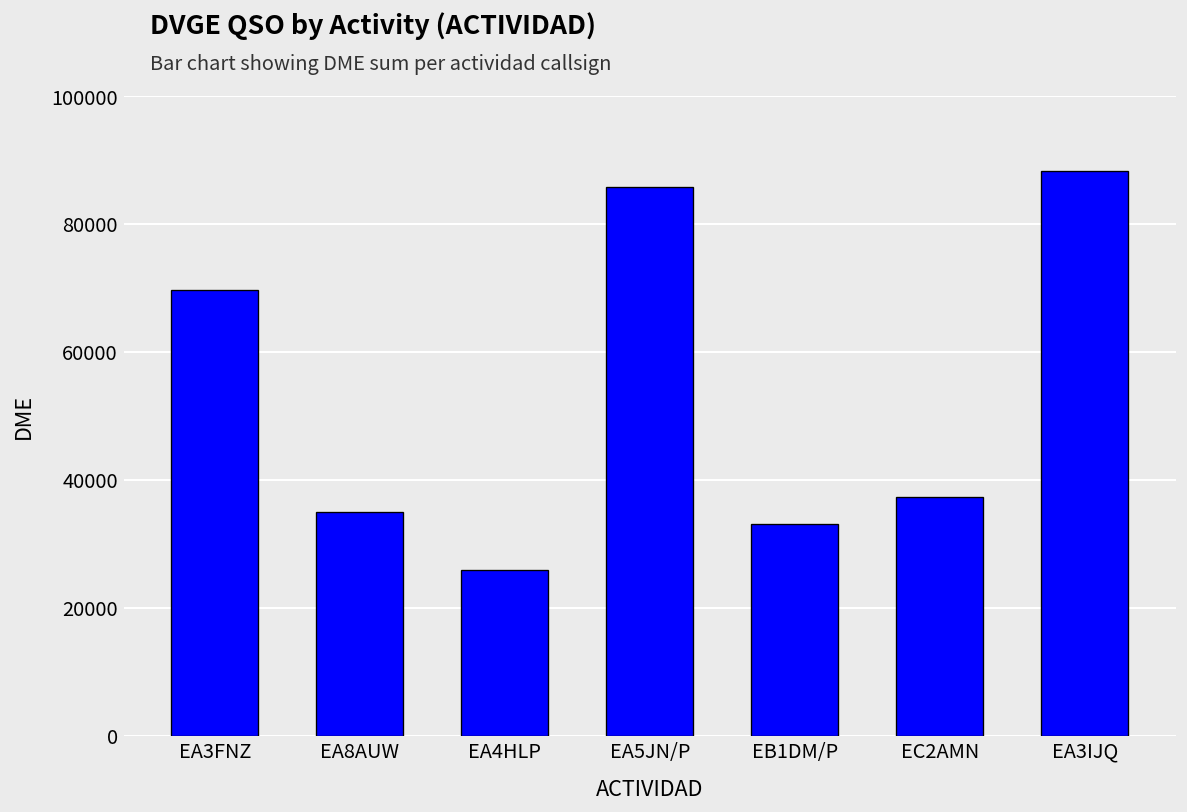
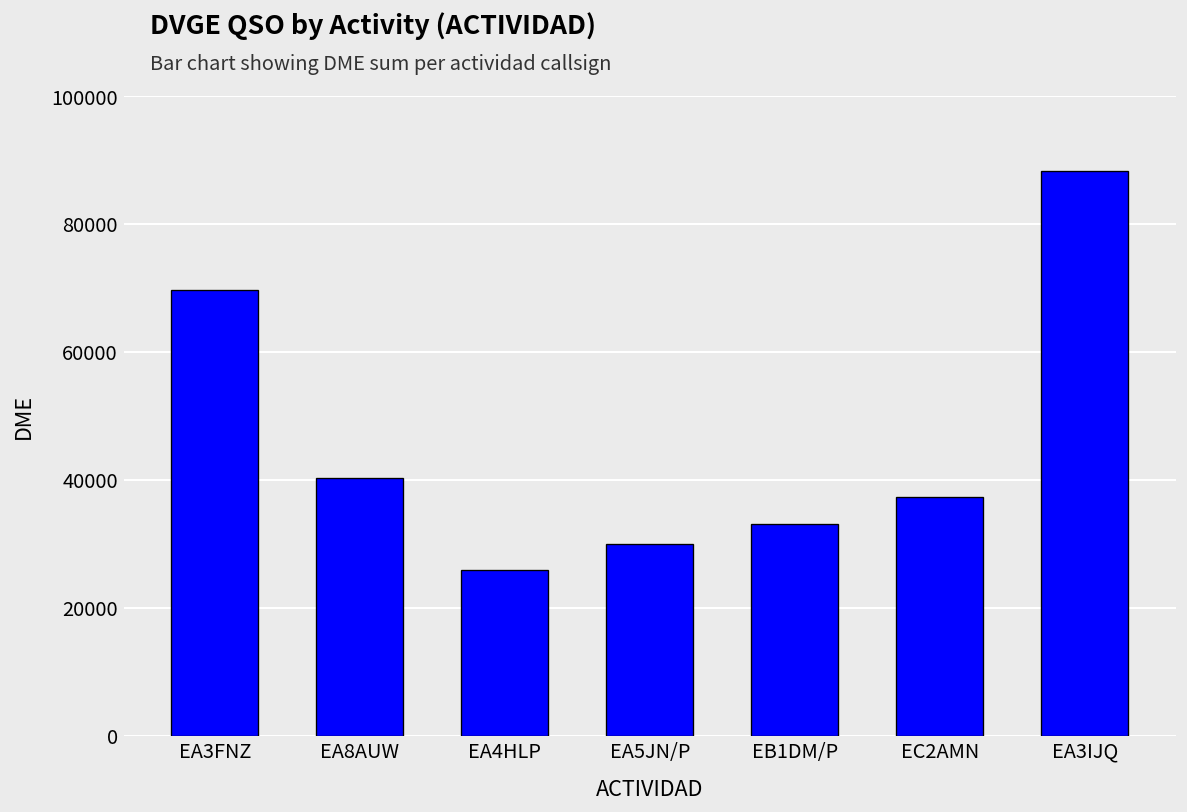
  {
    "EA3FNZ": 70000,
-   "EA8AUW": 35000,
+   "EA8AUW": 40000,
    "EA4HLP": 26000,
-   "EA5JN/P": 86000,
+   "EA5JN/P": 30000,
    "EB1DM/P": 33000,
    "EC2AMN": 37000,
    "EA3IJQ": 88000
  }
